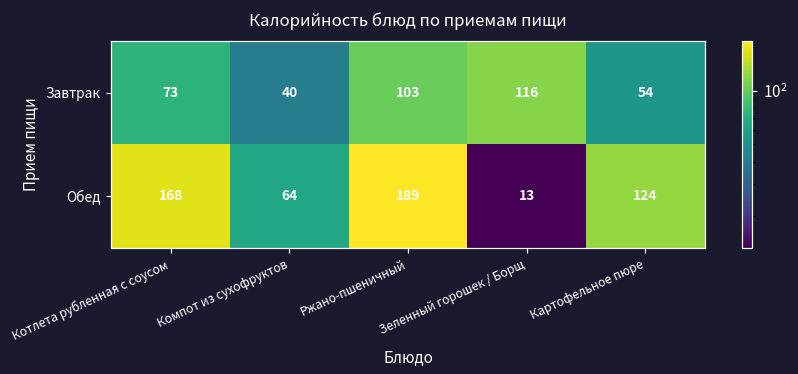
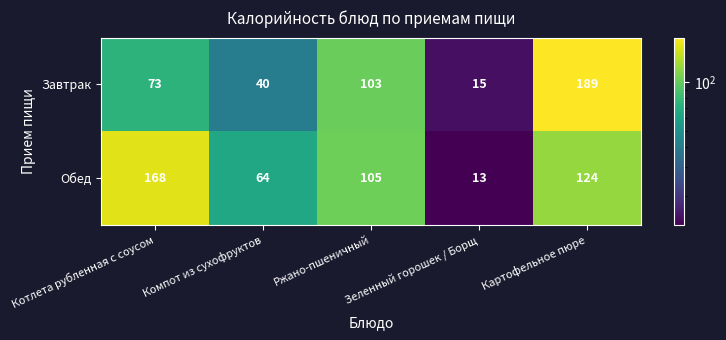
  {
    "Завтрак": {
      "Котлета рубленная с соусом": 73,
      "Компот из сухофруктов": 40,
      "Ржано-пшеничный": 103,
-     "Зеленный горошек / Борщ": 116,
-     "Картофельное пюре": 54
+     "Зеленный горошек / Борщ": 15,
+     "Картофельное пюре": 189
    },
    "Обед": {
      "Котлета рубленная с соусом": 168,
      "Компот из сухофруктов": 64,
-     "Ржано-пшеничный": 189,
+     "Ржано-пшеничный": 105,
      "Зеленный горошек / Борщ": 13,
      "Картофельное пюре": 124
    }
  }
